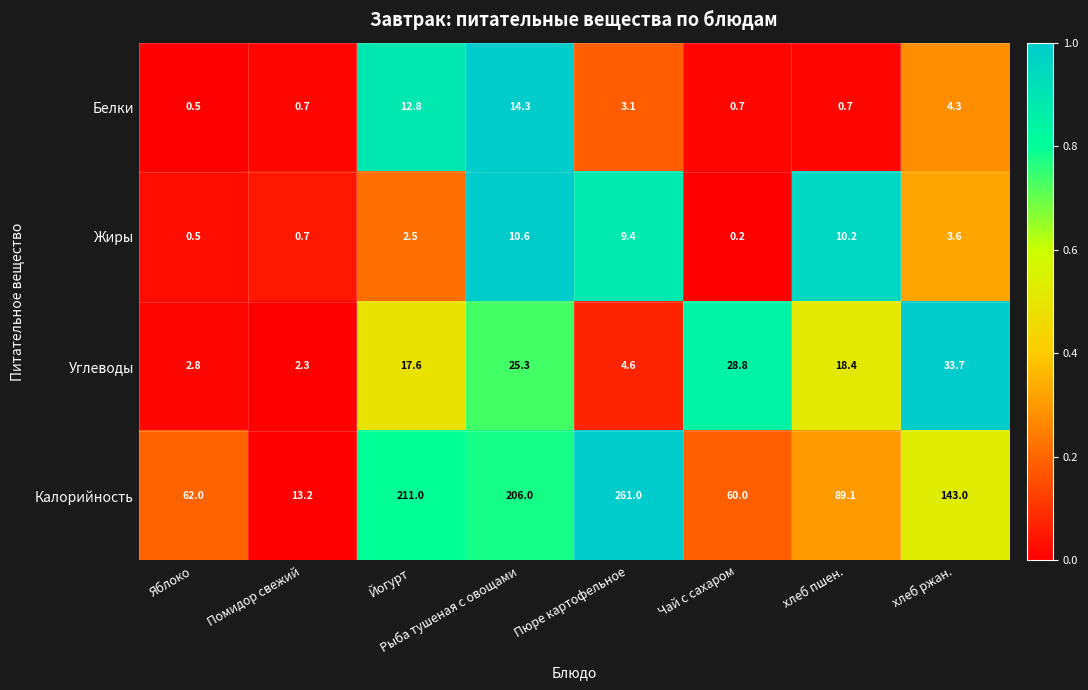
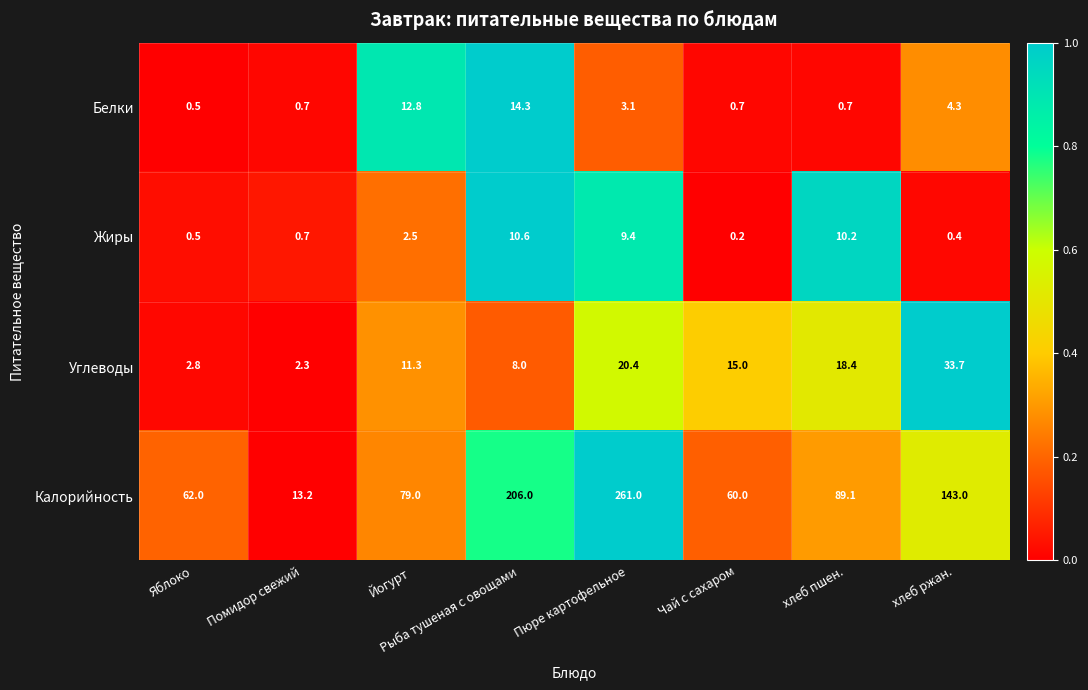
  {
    "Белки": {
      "Яблоко": 0.5,
      "Помидор свежий": 0.7,
      "Йогурт": 12.8,
      "Рыба тушеная с овощами": 14.3,
      "Пюре картофельное": 3.1,
      "Чай с сахаром": 0.7,
      "хлеб пшен.": 0.7,
      "хлеб ржан.": 4.3
    },
    "Жиры": {
      "Яблоко": 0.5,
      "Помидор свежий": 0.7,
      "Йогурт": 2.5,
      "Рыба тушеная с овощами": 10.6,
      "Пюре картофельное": 9.4,
      "Чай с сахаром": 0.2,
      "хлеб пшен.": 10.2,
-     "хлеб ржан.": 3.6
+     "хлеб ржан.": 0.4
    },
    "Углеводы": {
      "Яблоко": 2.8,
      "Помидор свежий": 2.3,
-     "Йогурт": 17.6,
-     "Рыба тушеная с овощами": 25.3,
-     "Пюре картофельное": 4.6,
-     "Чай с сахаром": 28.8,
+     "Йогурт": 11.3,
+     "Рыба тушеная с овощами": 8.0,
+     "Пюре картофельное": 20.4,
+     "Чай с сахаром": 15.0,
      "хлеб пшен.": 18.4,
      "хлеб ржан.": 33.7
    },
    "Калорийность": {
      "Яблоко": 62.0,
      "Помидор свежий": 13.2,
-     "Йогурт": 211.0,
+     "Йогурт": 79.0,
      "Рыба тушеная с овощами": 206.0,
      "Пюре картофельное": 261.0,
      "Чай с сахаром": 60.0,
      "хлеб пшен.": 89.1,
      "хлеб ржан.": 143.0
    }
  }
